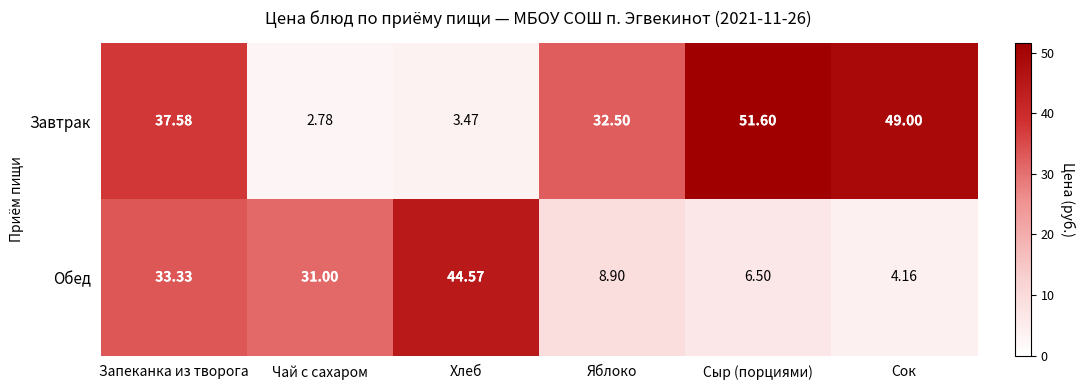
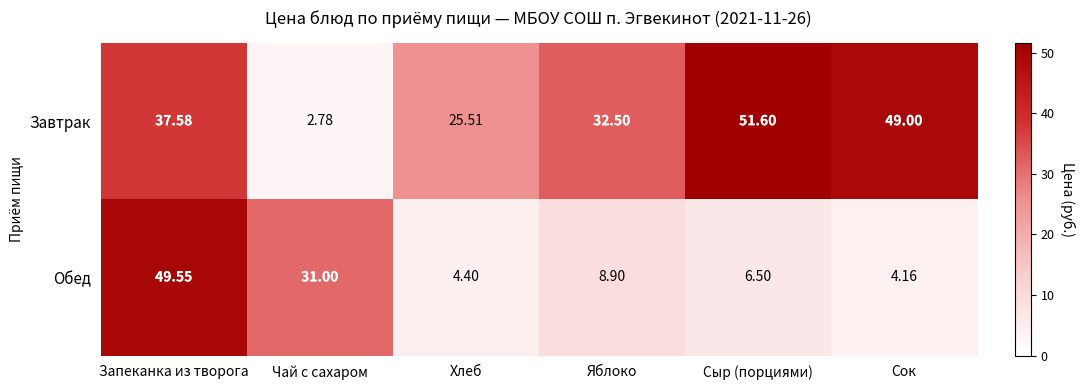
  {
    "Завтрак": {
      "Запеканка из творога": 37.58,
      "Чай с сахаром": 2.78,
-     "Хлеб": 3.47,
+     "Хлеб": 25.51,
      "Яблоко": 32.50,
      "Сыр (порциями)": 51.60,
      "Сок": 49.00
    },
    "Обед": {
-     "Запеканка из творога": 33.33,
+     "Запеканка из творога": 49.55,
      "Чай с сахаром": 31.00,
-     "Хлеб": 44.57,
+     "Хлеб": 4.40,
      "Яблоко": 8.90,
      "Сыр (порциями)": 6.50,
      "Сок": 4.16
    }
  }
